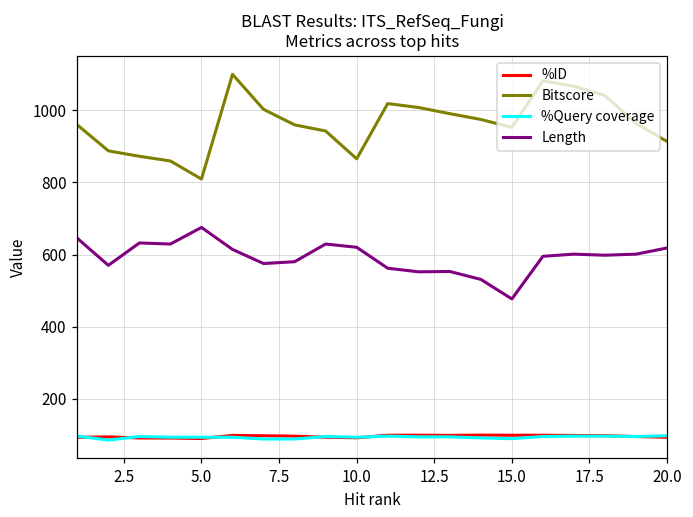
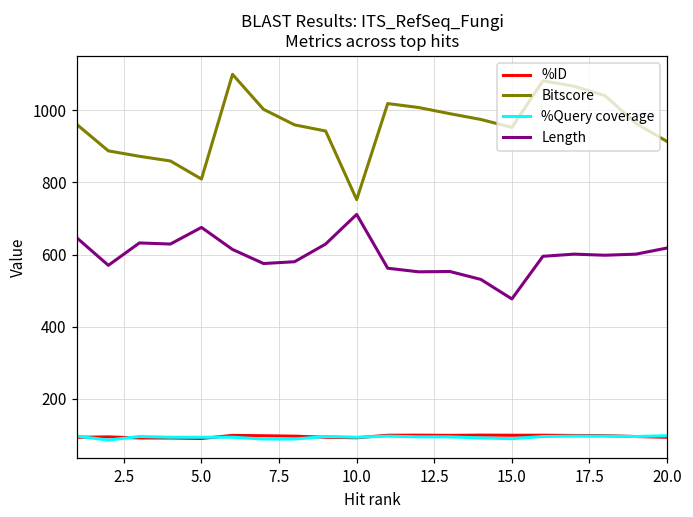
  {
    "%ID": {
      "15.0": 100
    },
    "Bitscore": {
      "5.0": 810,
-     "10.0": 870,
+     "10.0": 750,
      "20.0": 910
    },
    "%Query coverage": {
      "15.0": 90
    },
    "Length": {
      "5.0": 680,
-     "10.0": 620,
+     "10.0": 710,
      "15.0": 480,
      "20.0": 620
    }
  }
